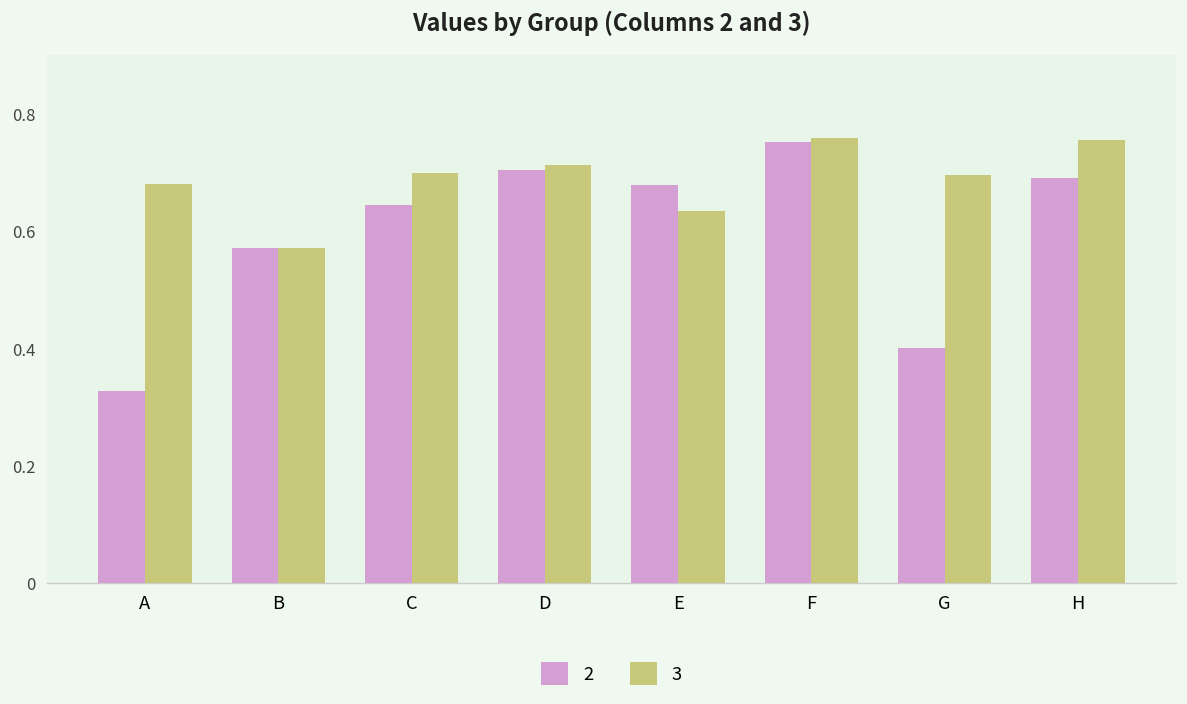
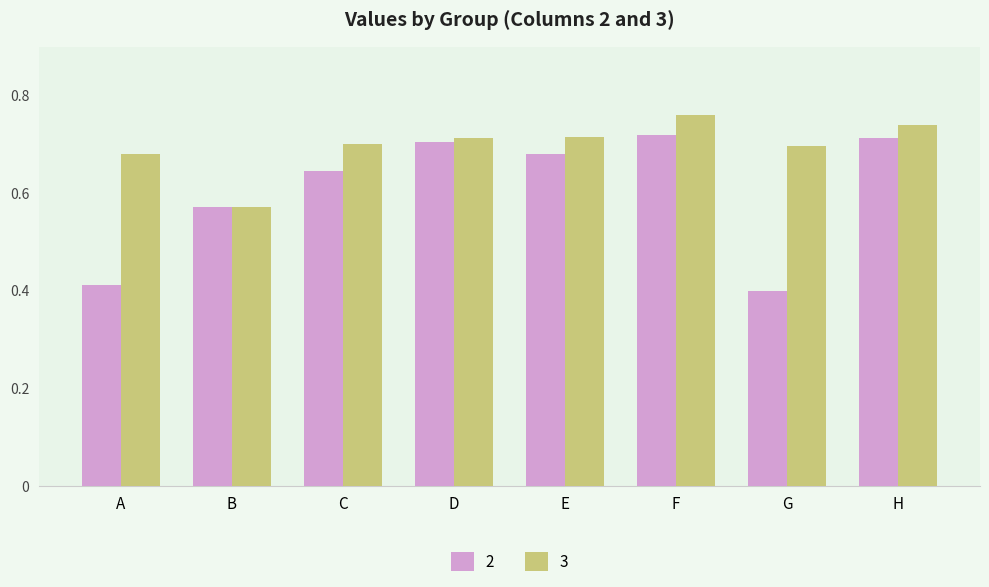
  {
    "2": {
-     "A": 0.33,
+     "A": 0.41,
      "B": 0.57,
      "C": 0.64,
      "D": 0.70,
      "E": 0.68,
-     "F": 0.75,
+     "F": 0.72,
      "G": 0.40,
-     "H": 0.69
+     "H": 0.71
    },
    "3": {
      "A": 0.68,
      "B": 0.57,
      "C": 0.70,
      "D": 0.71,
-     "E": 0.63,
+     "E": 0.71,
      "F": 0.76,
      "G": 0.70,
-     "H": 0.76
+     "H": 0.74
    }
  }
